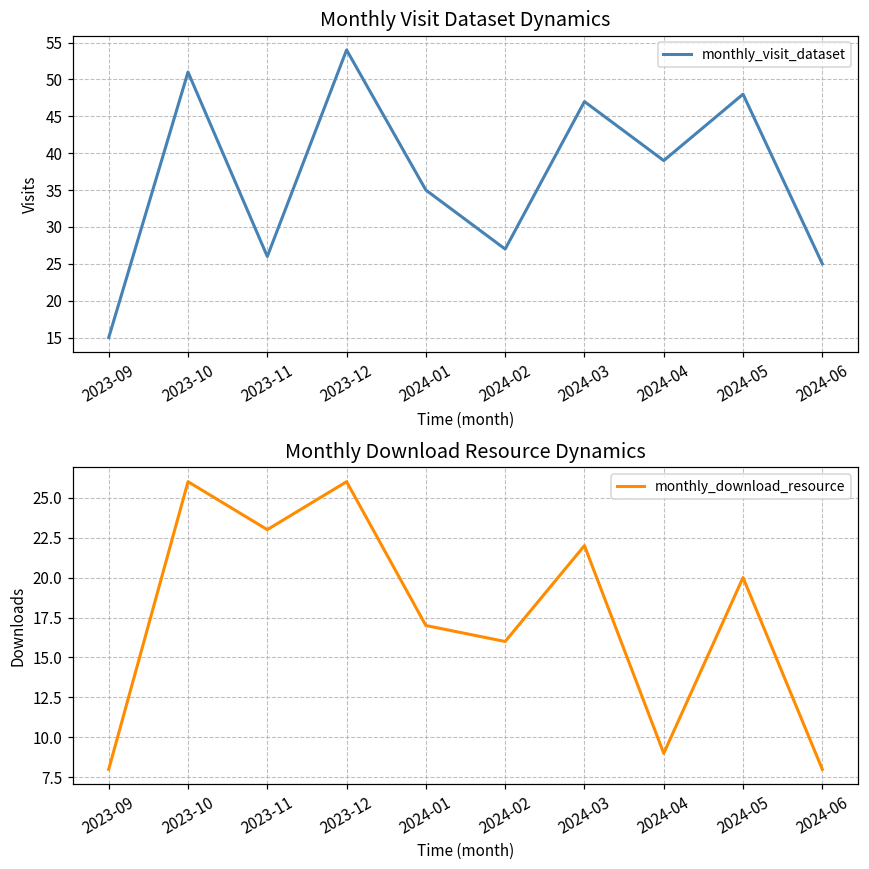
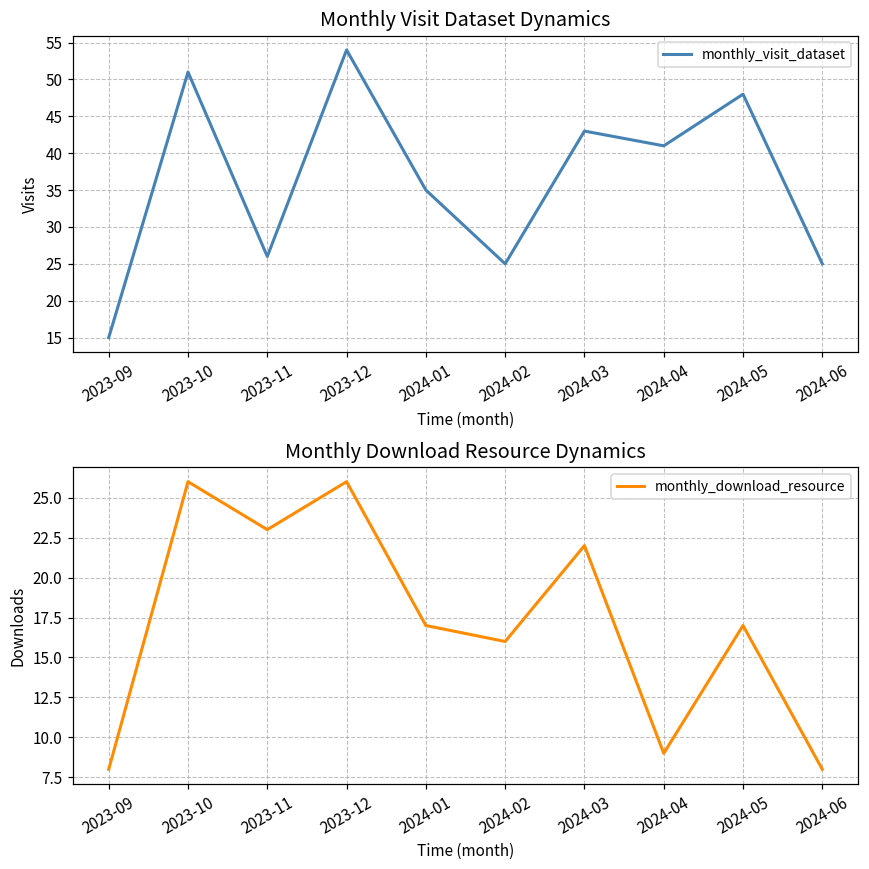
  {
    "Monthly Visit Dataset Dynamics": {
      "2023-09": 15,
      "2023-10": 51,
      "2023-11": 26,
      "2023-12": 54,
      "2024-01": 35,
-     "2024-02": 27,
-     "2024-03": 47,
-     "2024-04": 39,
+     "2024-02": 25,
+     "2024-03": 43,
+     "2024-04": 41,
      "2024-05": 48,
      "2024-06": 25
    },
    "Monthly Download Resource Dynamics": {
      "2023-09": 8,
      "2023-10": 26,
      "2023-11": 23,
      "2023-12": 26,
      "2024-01": 17,
      "2024-02": 16,
      "2024-03": 22,
      "2024-04": 9,
-     "2024-05": 20,
+     "2024-05": 17,
      "2024-06": 8
    }
  }
